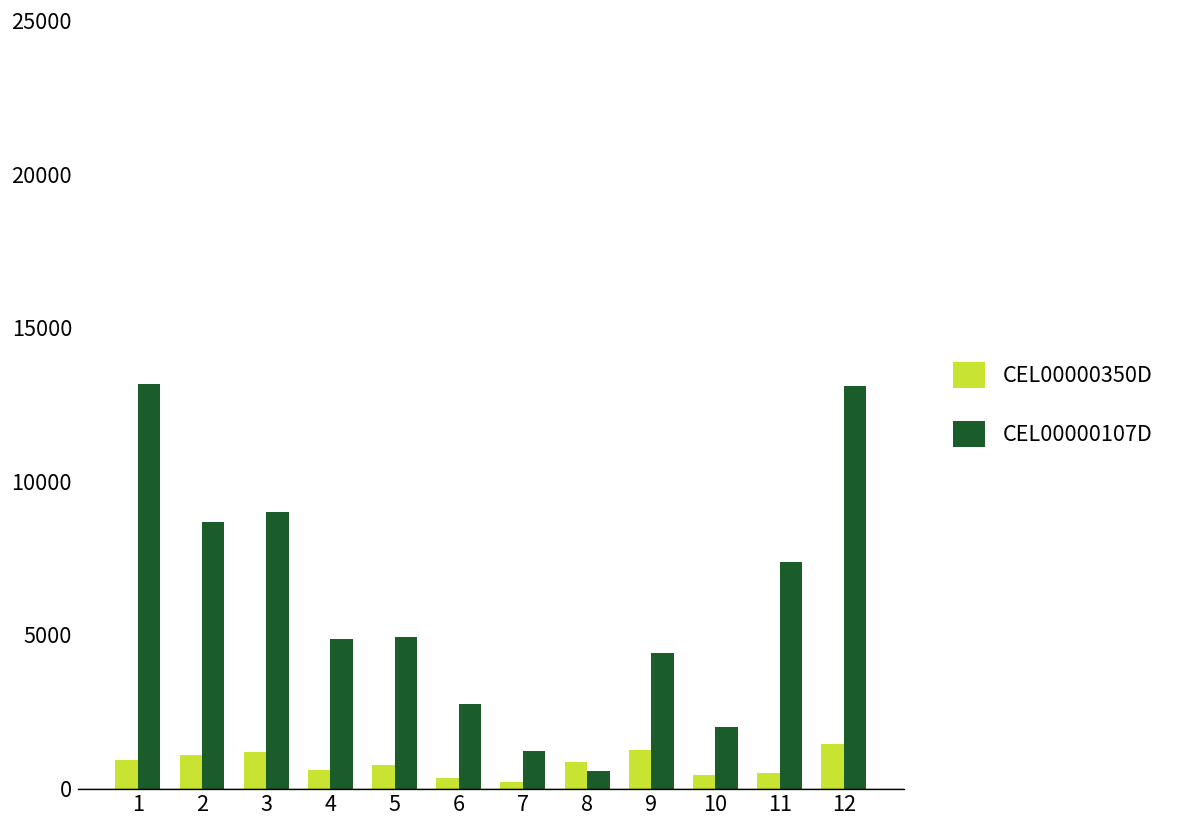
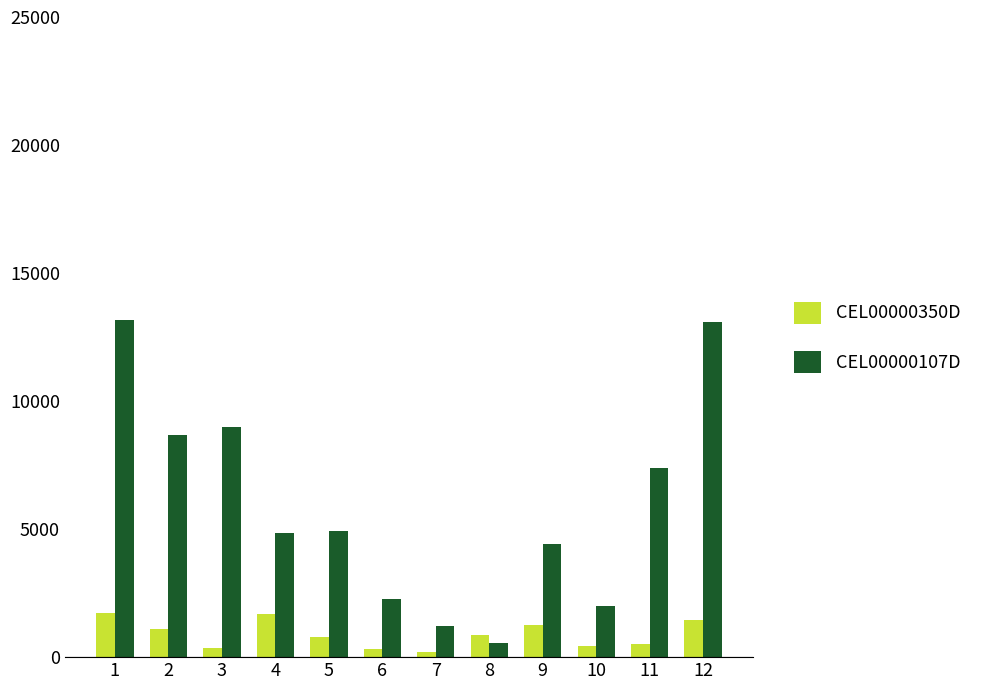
  {
    "CEL00000350D": {
-     "1": 900,
+     "1": 1700,
      "2": 1100,
-     "3": 1200,
-     "4": 600,
+     "3": 300,
+     "4": 1700,
      "5": 800,
      "6": 300,
      "7": 200,
      "8": 800,
      "9": 1300,
      "10": 400,
      "11": 500,
      "12": 1500
    },
    "CEL00000107D": {
      "1": 13200,
      "2": 8700,
      "3": 9000,
      "4": 4900,
      "5": 4900,
-     "6": 2800,
+     "6": 2300,
      "7": 1200,
      "8": 600,
      "9": 4400,
      "10": 2000,
      "11": 7400,
      "12": 13100
    }
  }
